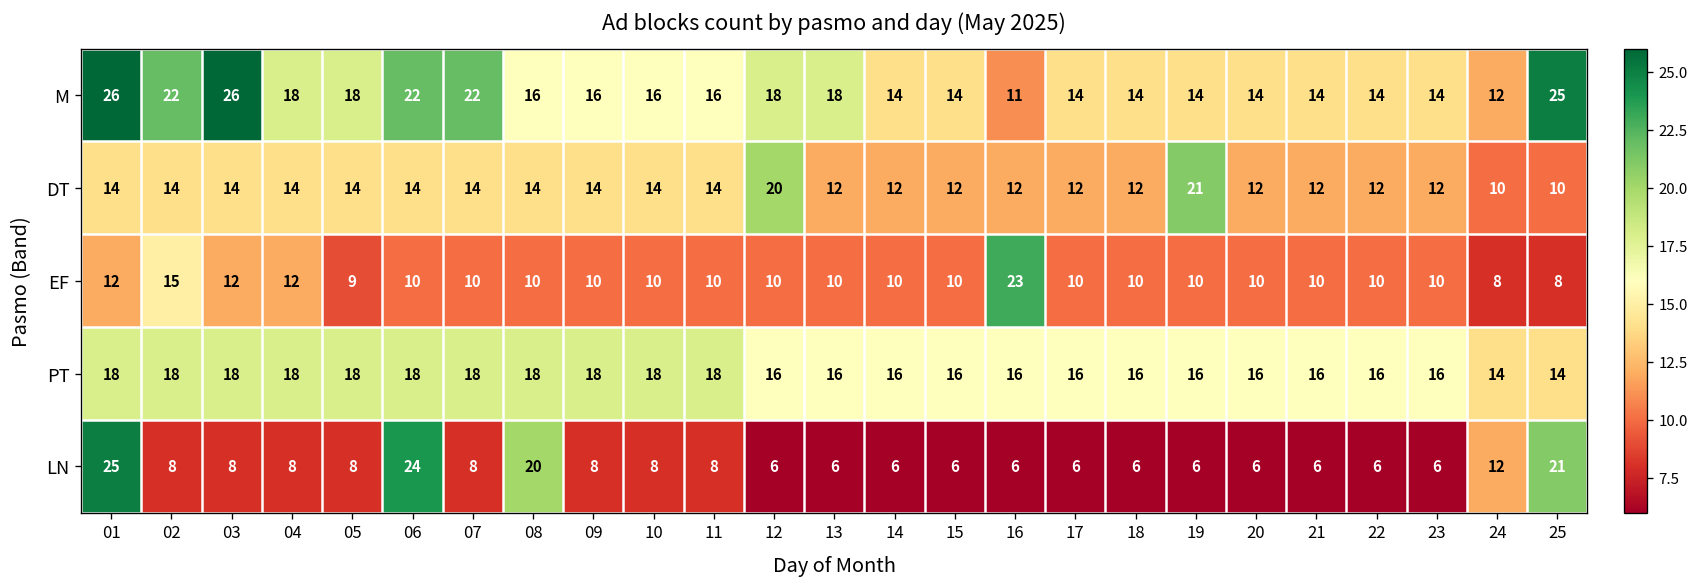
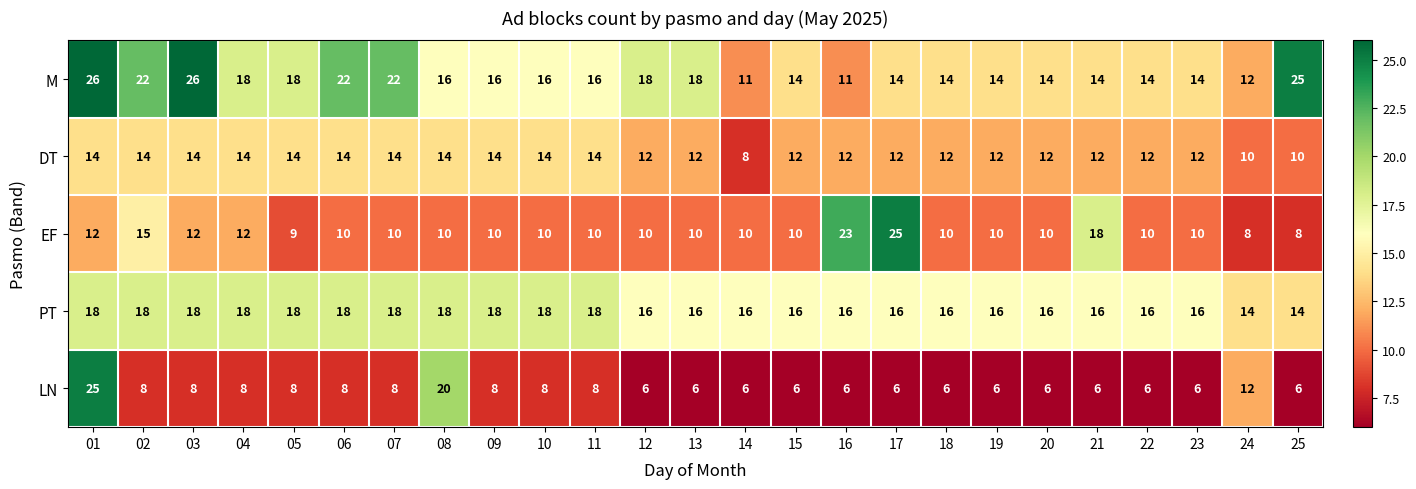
  {
    "M": {
      "01": 26,
      "02": 22,
      "03": 26,
      "04": 18,
      "05": 18,
      "06": 22,
      "07": 22,
      "08": 16,
      "09": 16,
      "10": 16,
      "11": 16,
      "12": 18,
      "13": 18,
-     "14": 14,
+     "14": 11,
      "15": 14,
      "16": 11,
      "17": 14,
      "18": 14,
      "19": 14,
      "20": 14,
      "21": 14,
      "22": 14,
      "23": 14,
      "24": 12,
      "25": 25
    },
    "DT": {
      "01": 14,
      "02": 14,
      "03": 14,
      "04": 14,
      "05": 14,
      "06": 14,
      "07": 14,
      "08": 14,
      "09": 14,
      "10": 14,
      "11": 14,
-     "12": 20,
+     "12": 12,
      "13": 12,
-     "14": 12,
+     "14": 8,
      "15": 12,
      "16": 12,
      "17": 12,
      "18": 12,
-     "19": 21,
+     "19": 12,
      "20": 12,
      "21": 12,
      "22": 12,
      "23": 12,
      "24": 10,
      "25": 10
    },
    "EF": {
      "01": 12,
      "02": 15,
      "03": 12,
      "04": 12,
      "05": 9,
      "06": 10,
      "07": 10,
      "08": 10,
      "09": 10,
      "10": 10,
      "11": 10,
      "12": 10,
      "13": 10,
      "14": 10,
      "15": 10,
      "16": 23,
-     "17": 10,
+     "17": 25,
      "18": 10,
      "19": 10,
      "20": 10,
-     "21": 10,
+     "21": 18,
      "22": 10,
      "23": 10,
      "24": 8,
      "25": 8
    },
    "PT": {
      "01": 18,
      "02": 18,
      "03": 18,
      "04": 18,
      "05": 18,
      "06": 18,
      "07": 18,
      "08": 18,
      "09": 18,
      "10": 18,
      "11": 18,
      "12": 16,
      "13": 16,
      "14": 16,
      "15": 16,
      "16": 16,
      "17": 16,
      "18": 16,
      "19": 16,
      "20": 16,
      "21": 16,
      "22": 16,
      "23": 16,
      "24": 14,
      "25": 14
    },
    "LN": {
      "01": 25,
      "02": 8,
      "03": 8,
      "04": 8,
      "05": 8,
-     "06": 24,
+     "06": 8,
      "07": 8,
      "08": 20,
      "09": 8,
      "10": 8,
      "11": 8,
      "12": 6,
      "13": 6,
      "14": 6,
      "15": 6,
      "16": 6,
      "17": 6,
      "18": 6,
      "19": 6,
      "20": 6,
      "21": 6,
      "22": 6,
      "23": 6,
      "24": 12,
-     "25": 21
+     "25": 6
    }
  }
